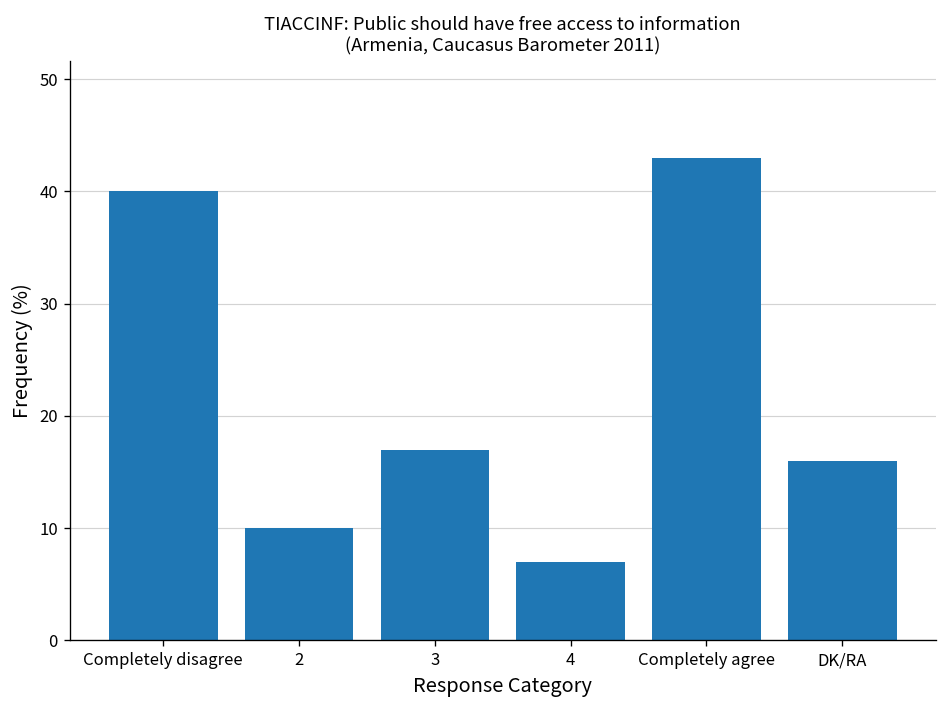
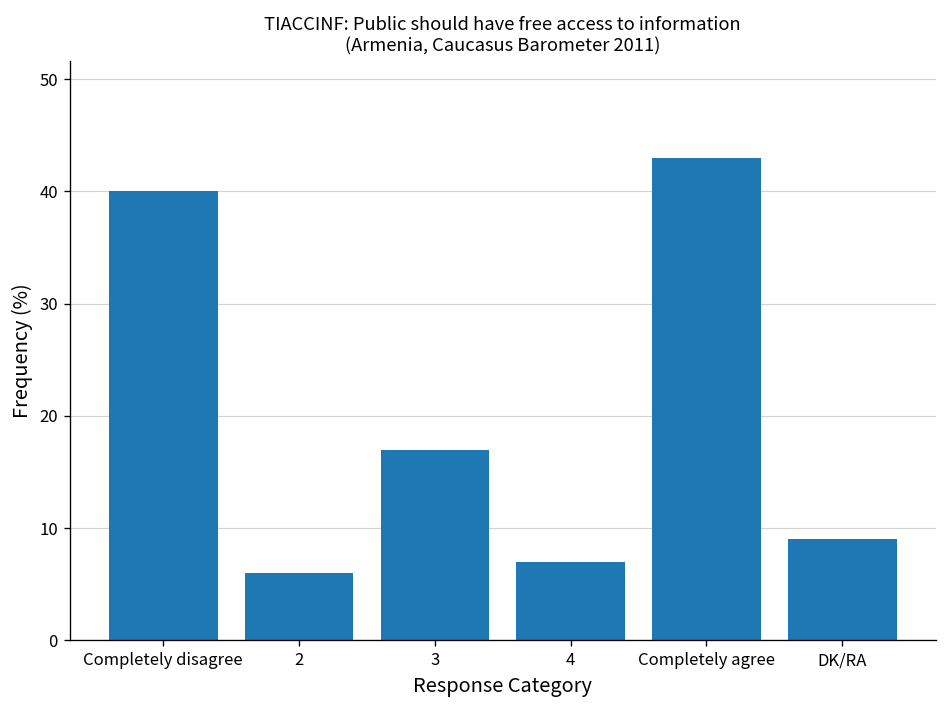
  {
    "Completely disagree": 40,
-   "2": 10,
+   "2": 6,
    "3": 17,
    "4": 7,
    "Completely agree": 43,
-   "DK/RA": 16
+   "DK/RA": 9
  }
